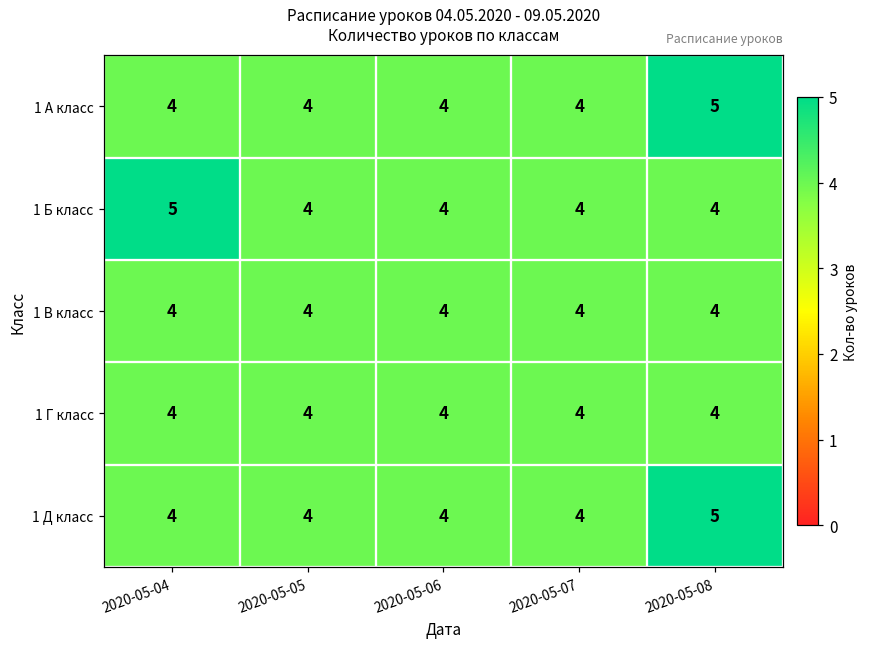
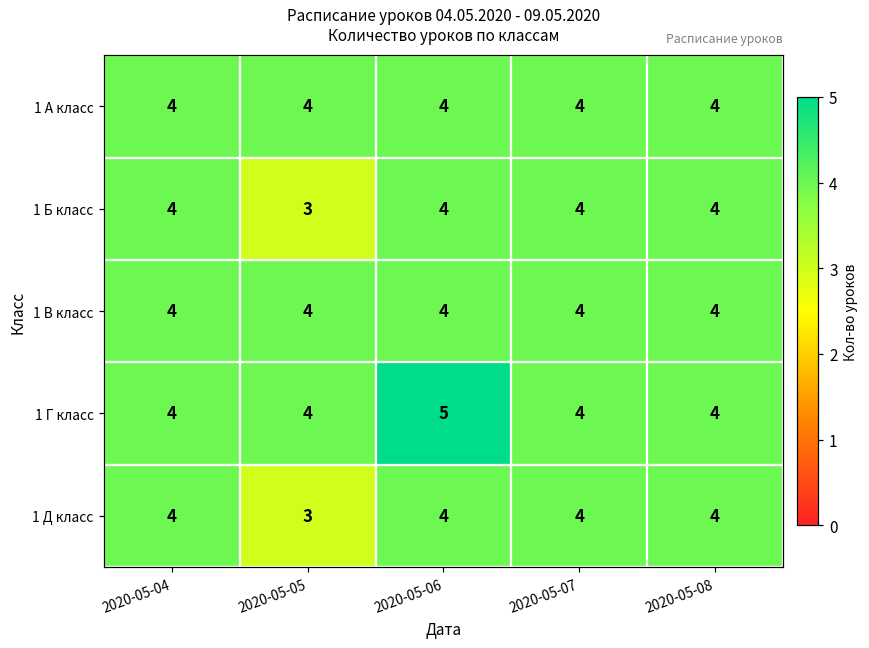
  {
    "1 А класс": {
      "2020-05-04": 4,
      "2020-05-05": 4,
      "2020-05-06": 4,
      "2020-05-07": 4,
-     "2020-05-08": 5
+     "2020-05-08": 4
    },
    "1 Б класс": {
-     "2020-05-04": 5,
-     "2020-05-05": 4,
+     "2020-05-04": 4,
+     "2020-05-05": 3,
      "2020-05-06": 4,
      "2020-05-07": 4,
      "2020-05-08": 4
    },
    "1 В класс": {
      "2020-05-04": 4,
      "2020-05-05": 4,
      "2020-05-06": 4,
      "2020-05-07": 4,
      "2020-05-08": 4
    },
    "1 Г класс": {
      "2020-05-04": 4,
      "2020-05-05": 4,
-     "2020-05-06": 4,
+     "2020-05-06": 5,
      "2020-05-07": 4,
      "2020-05-08": 4
    },
    "1 Д класс": {
      "2020-05-04": 4,
-     "2020-05-05": 4,
+     "2020-05-05": 3,
      "2020-05-06": 4,
      "2020-05-07": 4,
-     "2020-05-08": 5
+     "2020-05-08": 4
    }
  }
